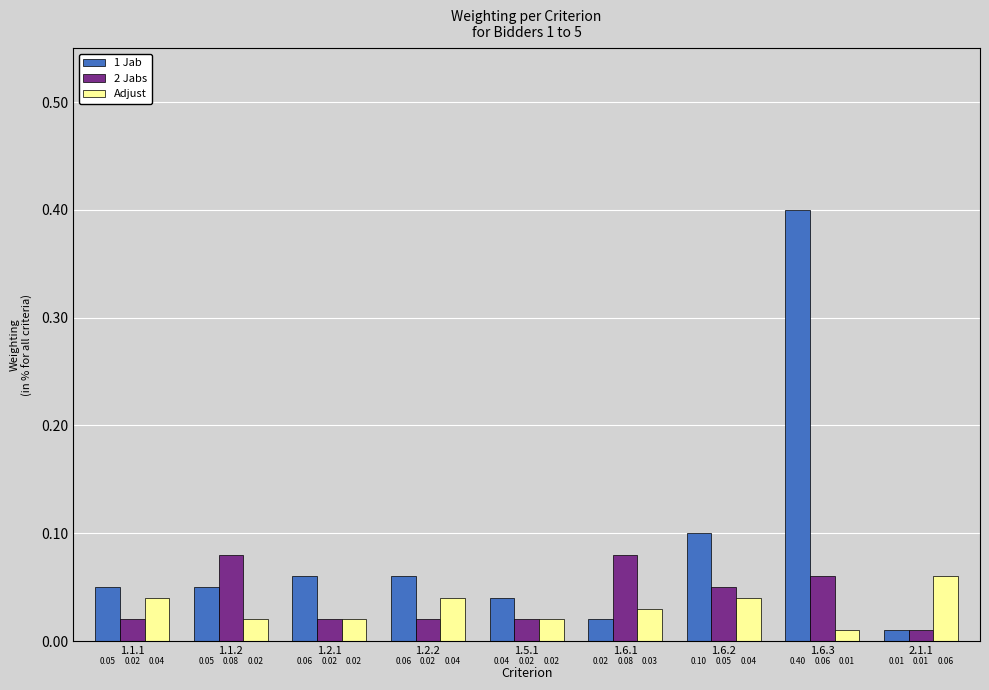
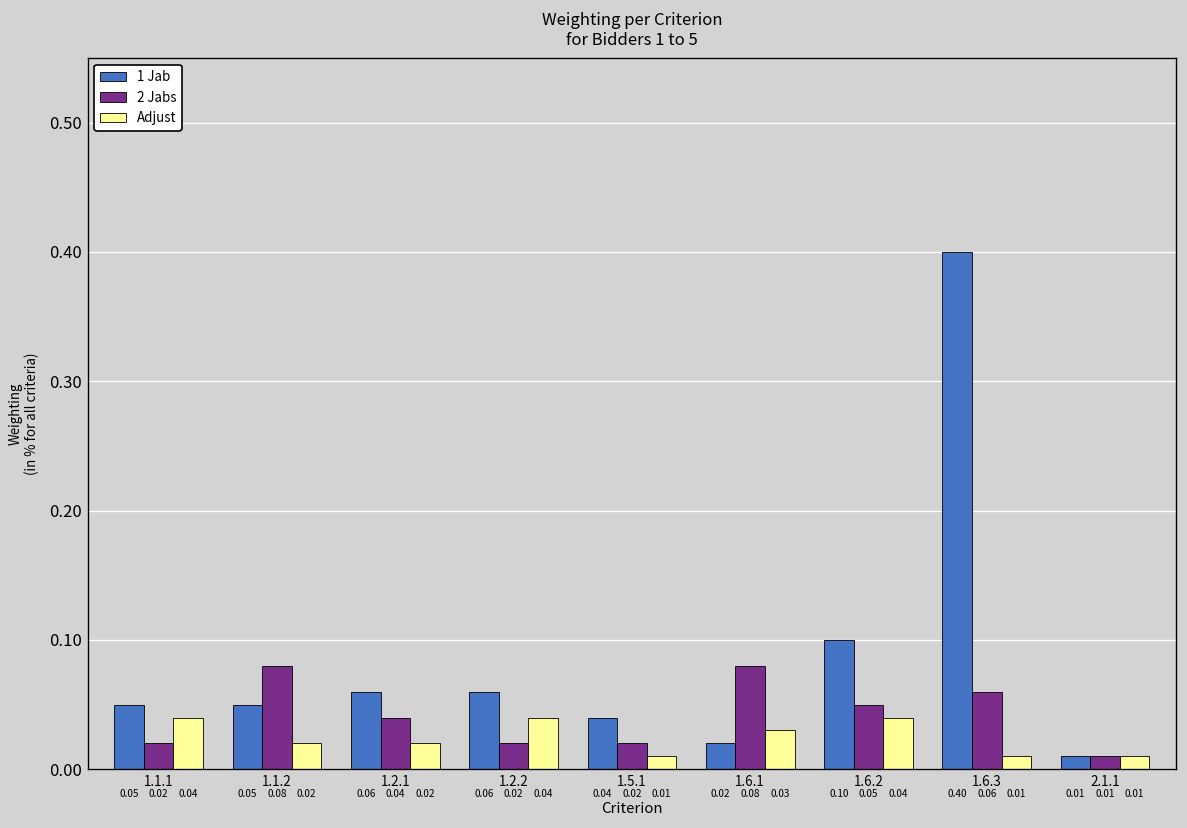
  {
    "1 Jab": {
      "1.1.1": 0.050,
      "1.1.2": 0.050,
      "1.2.1": 0.060,
      "1.2.2": 0.060,
      "1.5.1": 0.040,
      "1.6.1": 0.020,
      "1.6.2": 0.100,
      "1.6.3": 0.400
    },
    "2 Jabs": {
-     "1.2.1": 0.02
+     "1.2.1": 0.04
    },
    "Adjust": {
-     "1.5.1": 0.02,
-     "2.1.1": 0.06
+     "1.5.1": 0.01,
+     "2.1.1": 0.01
    }
  }
